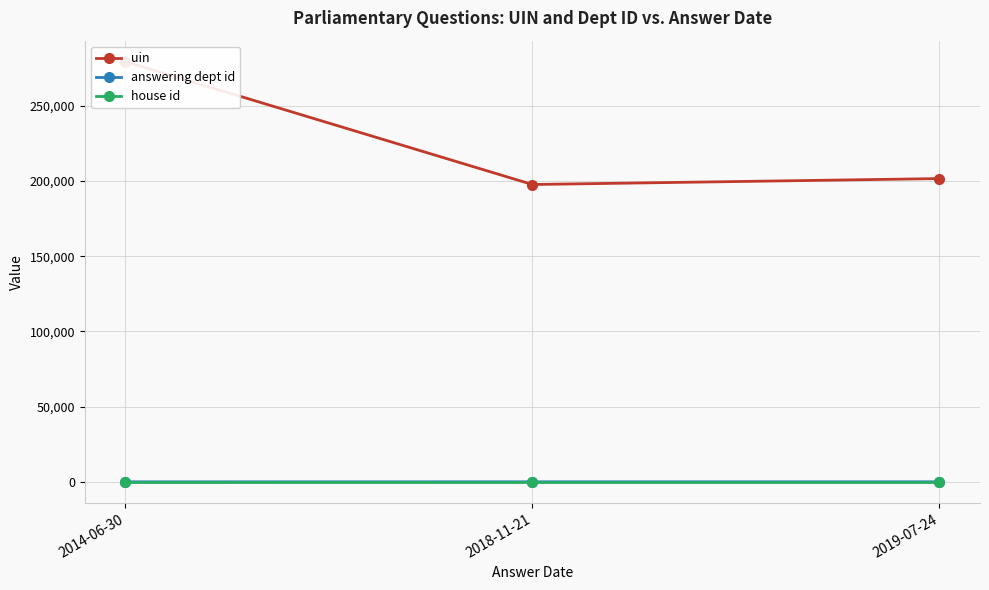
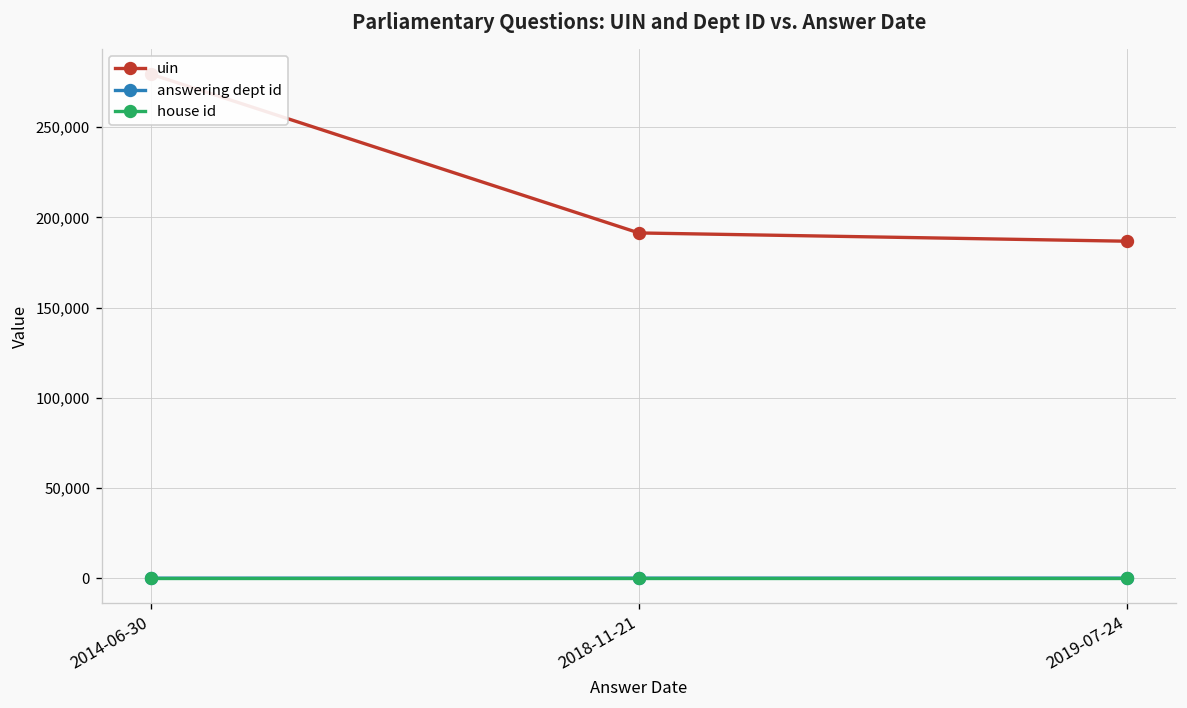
  {
    "uin": {
-     "2018-11-21": "198,000",
-     "2019-07-24": "202,000"
+     "2018-11-21": "191,000",
+     "2019-07-24": "187,000"
    },
    "house id": {
      "2014-06-30": "0",
      "2018-11-21": "0",
      "2019-07-24": "0"
    }
  }
